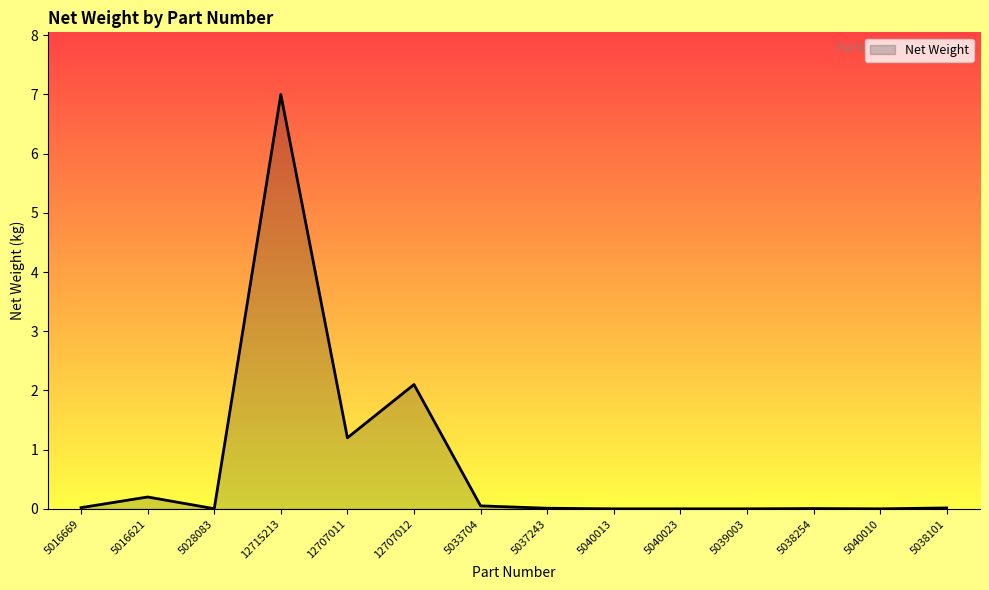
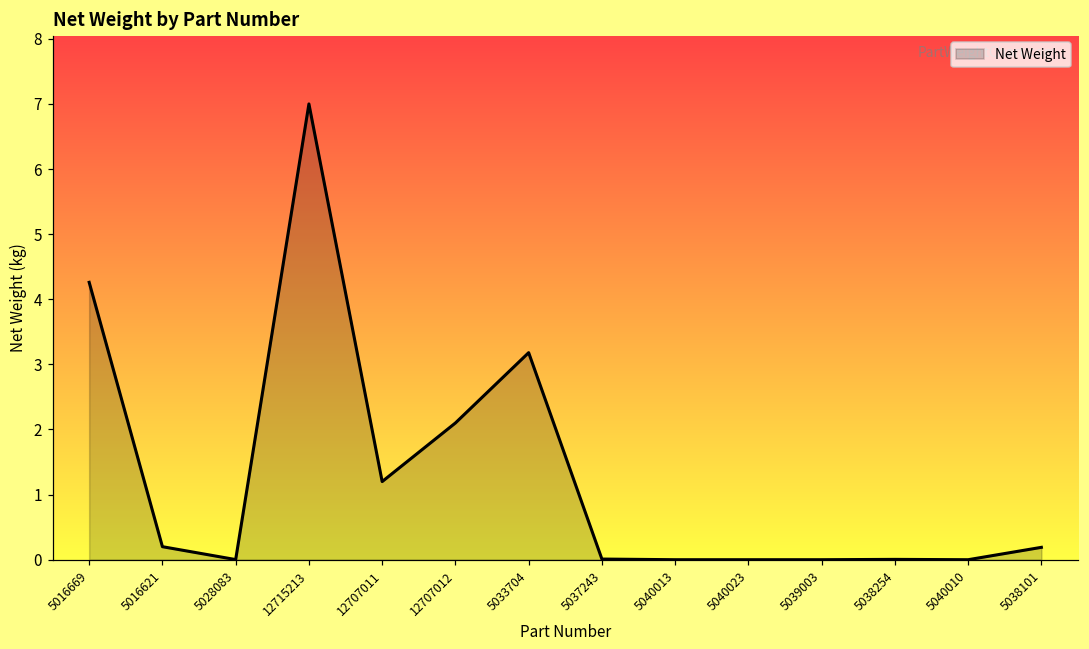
  {
-   "5016669": 0.0,
+   "5016669": 4.3,
    "5016621": 0.2,
    "5028083": 0.0,
    "12715213": 7.0,
    "12707011": 1.2,
    "12707012": 2.1,
-   "5033704": 0.1,
+   "5033704": 3.2,
    "5037243": 0.0,
    "5040013": 0.0,
    "5040023": 0.0,
    "5039003": 0.0,
    "5038254": 0.0,
    "5040010": 0.0,
-   "5038101": 0.0
+   "5038101": 0.2
  }
